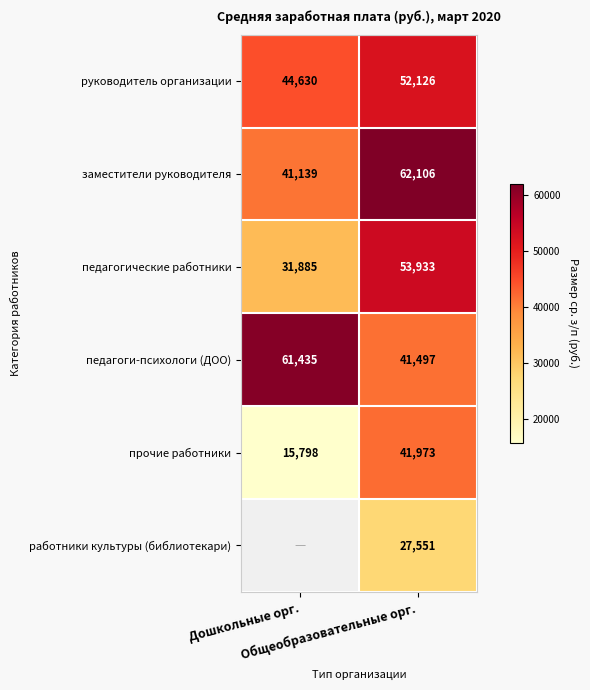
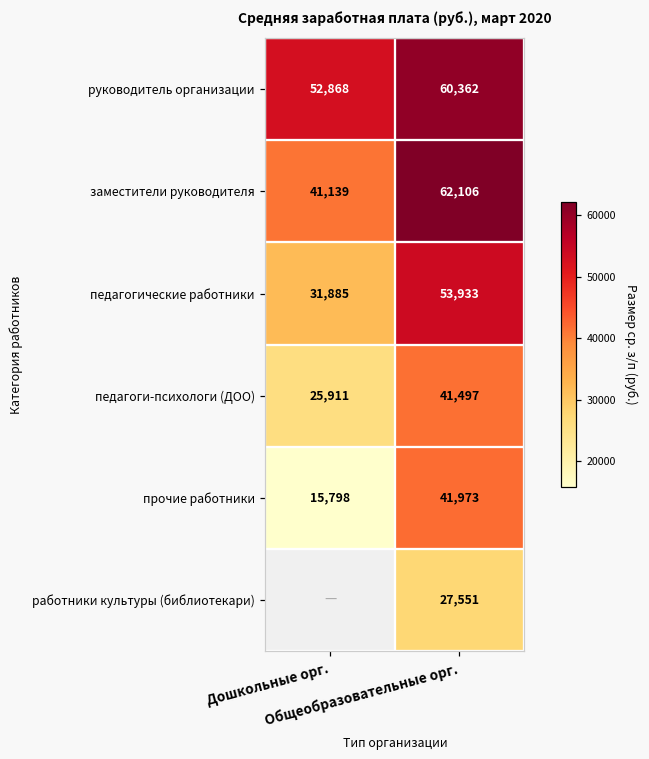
  {
    "руководитель организации": {
-     "Дошкольные орг.": "44,630",
-     "Общеобразовательные орг.": "52,126"
+     "Дошкольные орг.": "52,868",
+     "Общеобразовательные орг.": "60,362"
    },
    "заместители руководителя": {
      "Дошкольные орг.": "41,139",
      "Общеобразовательные орг.": "62,106"
    },
    "педагогические работники": {
      "Дошкольные орг.": "31,885",
      "Общеобразовательные орг.": "53,933"
    },
    "педагоги-психологи (ДОО)": {
-     "Дошкольные орг.": "61,435",
+     "Дошкольные орг.": "25,911",
      "Общеобразовательные орг.": "41,497"
    },
    "прочие работники": {
      "Дошкольные орг.": "15,798",
      "Общеобразовательные орг.": "41,973"
    },
    "работники культуры (библиотекари)": {
      "Общеобразовательные орг.": "27,551"
    }
  }
